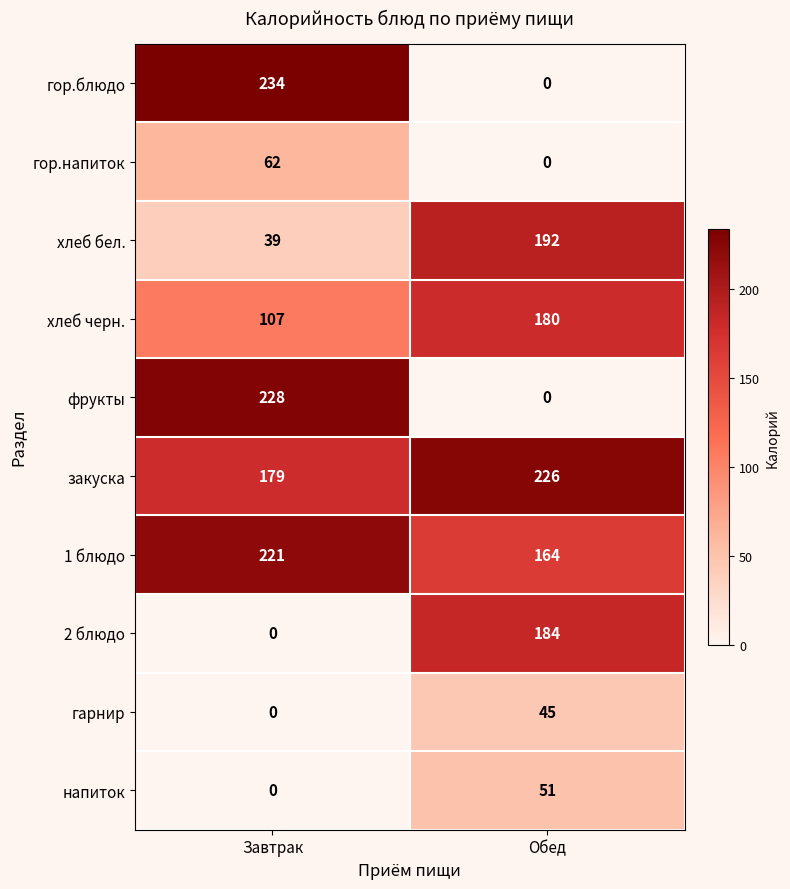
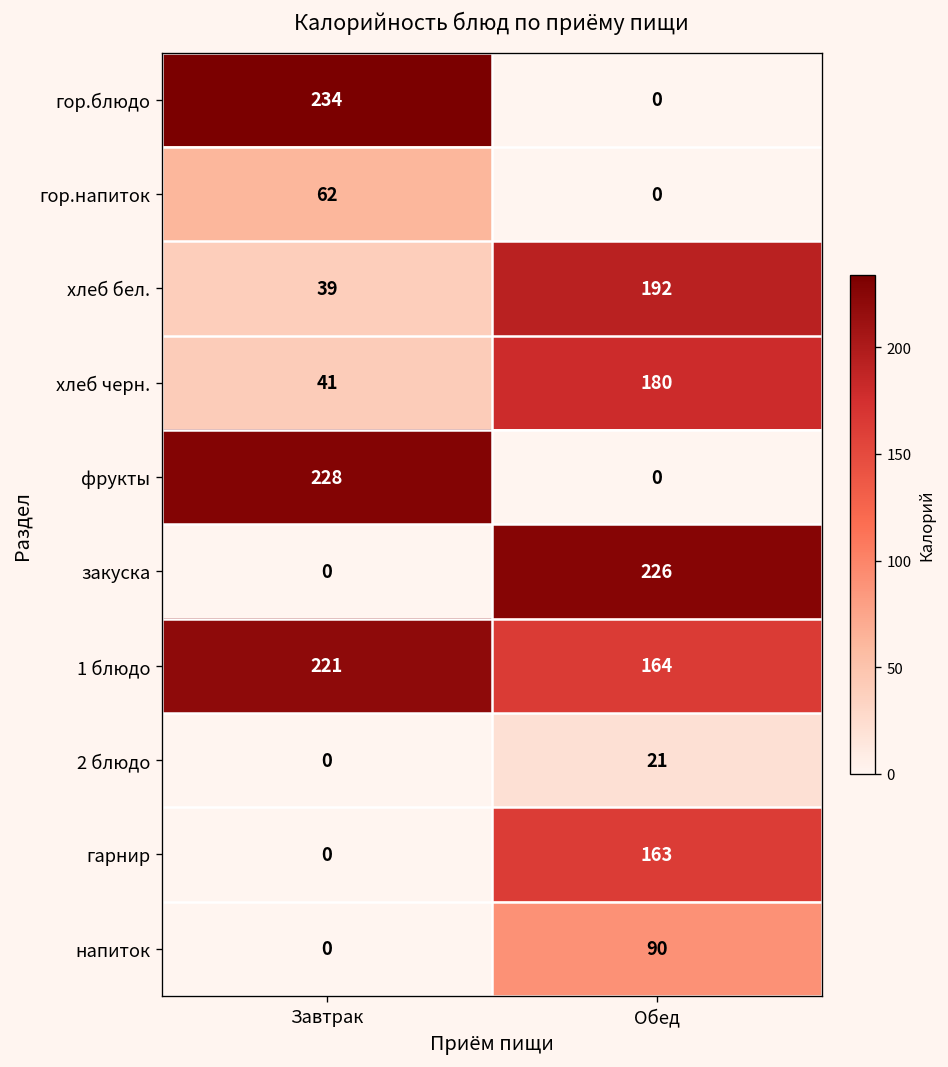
  {
    "гор.блюдо": {
      "Завтрак": 234,
      "Обед": 0
    },
    "гор.напиток": {
      "Завтрак": 62,
      "Обед": 0
    },
    "хлеб бел.": {
      "Завтрак": 39,
      "Обед": 192
    },
    "хлеб черн.": {
-     "Завтрак": 107,
+     "Завтрак": 41,
      "Обед": 180
    },
    "фрукты": {
      "Завтрак": 228,
      "Обед": 0
    },
    "закуска": {
-     "Завтрак": 179,
+     "Завтрак": 0,
      "Обед": 226
    },
    "1 блюдо": {
      "Завтрак": 221,
      "Обед": 164
    },
    "2 блюдо": {
      "Завтрак": 0,
-     "Обед": 184
+     "Обед": 21
    },
    "гарнир": {
      "Завтрак": 0,
-     "Обед": 45
+     "Обед": 163
    },
    "напиток": {
      "Завтрак": 0,
-     "Обед": 51
+     "Обед": 90
    }
  }
